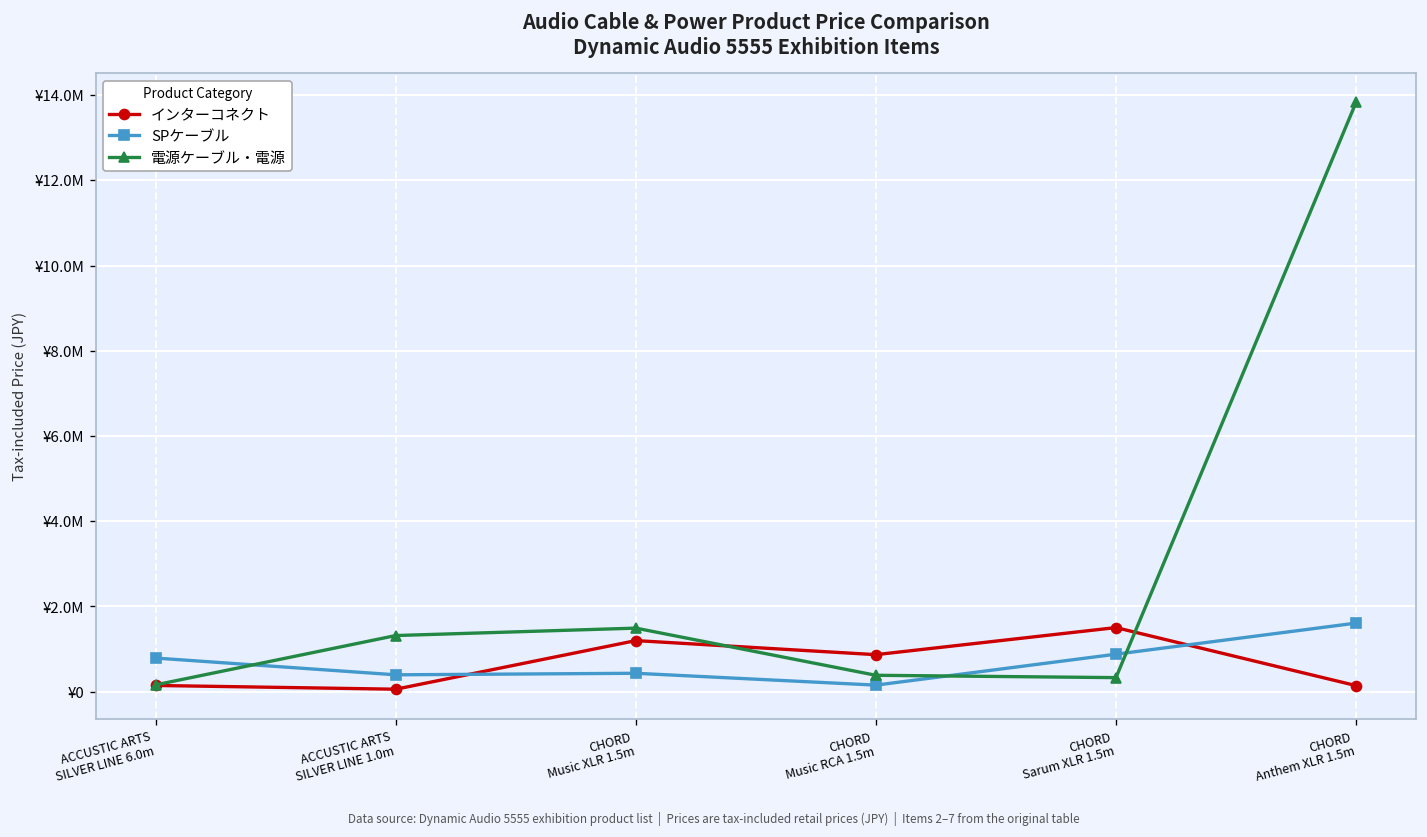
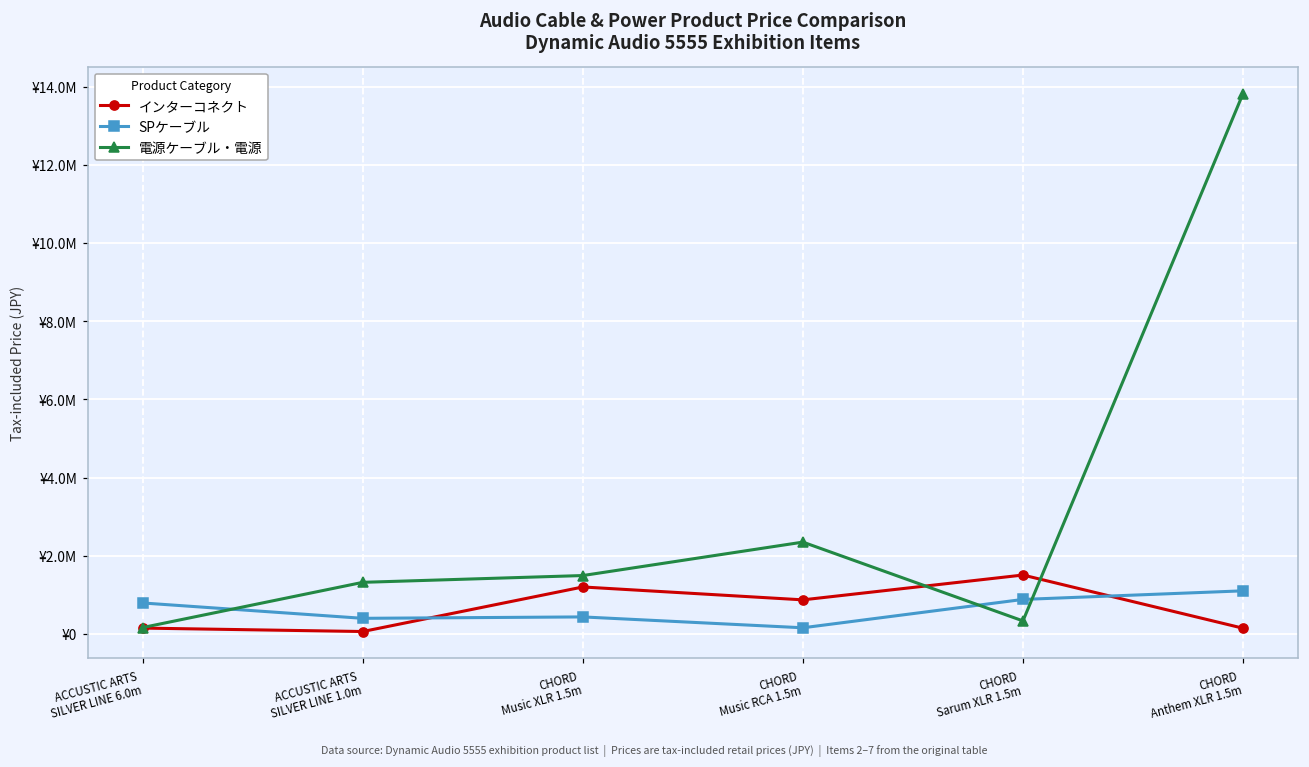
  {
    "インターコネクト": {
      "ACCUSTIC ARTS SILVER LINE 1.0m": "¥100000",
      "CHORD Music XLR 1.5m": "¥1200000",
      "CHORD Music RCA 1.5m": "¥900000",
      "CHORD Sarum XLR 1.5m": "¥1500000",
      "CHORD Anthem XLR 1.5m": "¥100000"
    },
    "SPケーブル": {
      "ACCUSTIC ARTS SILVER LINE 6.0m": "¥800000",
      "ACCUSTIC ARTS SILVER LINE 1.0m": "¥400000",
      "CHORD Music XLR 1.5m": "¥400000",
      "CHORD Music RCA 1.5m": "¥200000",
      "CHORD Sarum XLR 1.5m": "¥900000",
-     "CHORD Anthem XLR 1.5m": "¥1600000"
+     "CHORD Anthem XLR 1.5m": "¥1100000"
    },
    "電源ケーブル・電源": {
      "ACCUSTIC ARTS SILVER LINE 1.0m": "¥1300000",
      "CHORD Music XLR 1.5m": "¥1500000",
-     "CHORD Music RCA 1.5m": "¥400000",
+     "CHORD Music RCA 1.5m": "¥2300000",
      "CHORD Sarum XLR 1.5m": "¥300000",
      "CHORD Anthem XLR 1.5m": "¥13800000"
    }
  }
